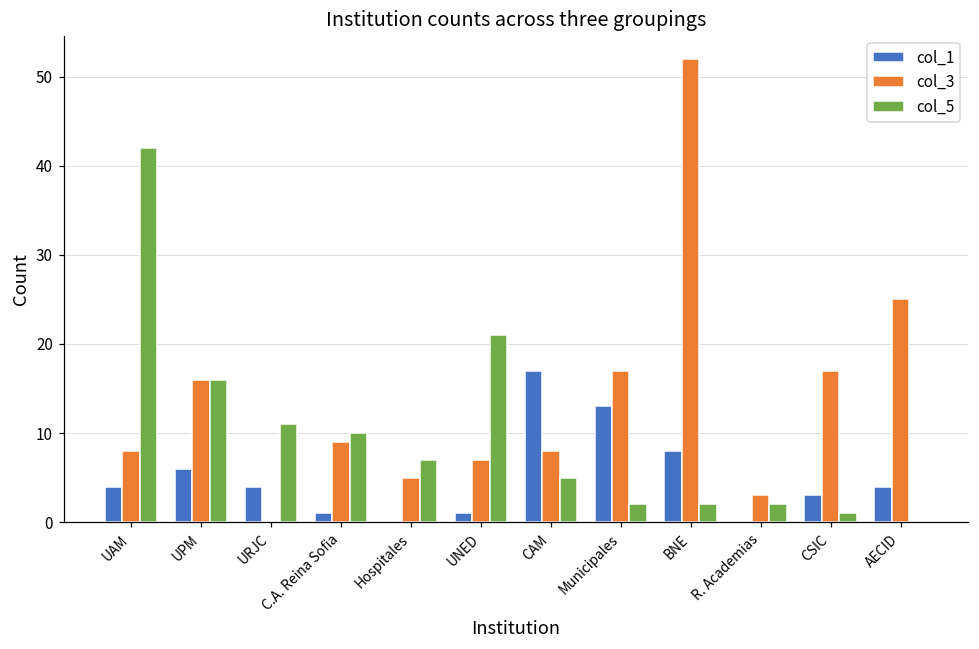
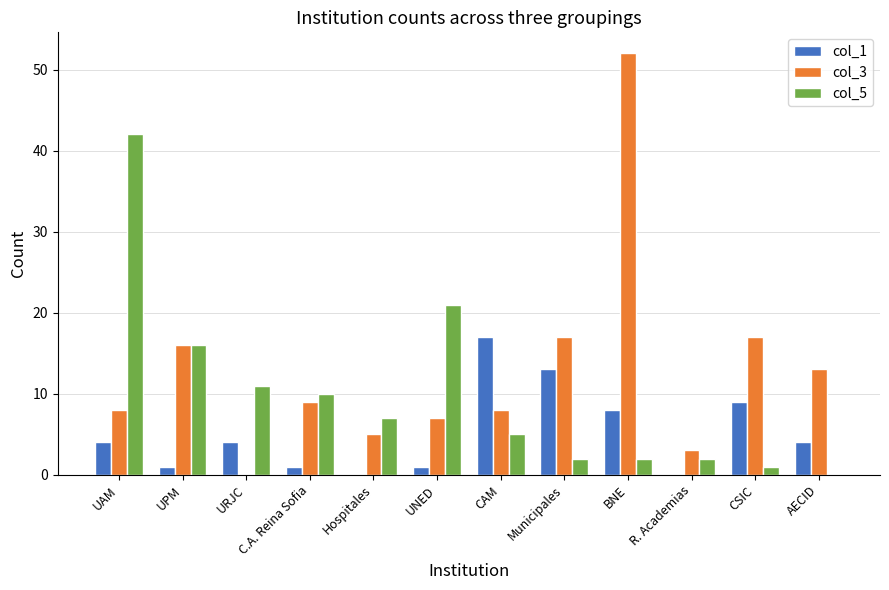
  {
    "col_1": {
      "UAM": 4,
-     "UPM": 6,
+     "UPM": 1,
      "URJC": 4,
      "C.A. Reina Sofia": 1,
      "Hospitales": 0,
      "UNED": 1,
      "CAM": 17,
      "Municipales": 13,
      "BNE": 8,
      "R. Academias": 0,
-     "CSIC": 3,
+     "CSIC": 9,
      "AECID": 4
    },
    "col_3": {
      "UAM": 8,
      "UPM": 16,
      "URJC": 0,
      "C.A. Reina Sofia": 9,
      "Hospitales": 5,
      "UNED": 7,
      "CAM": 8,
      "Municipales": 17,
      "BNE": 52,
      "R. Academias": 3,
      "CSIC": 17,
-     "AECID": 25
+     "AECID": 13
    },
    "col_5": {
      "UAM": 42,
      "UPM": 16,
      "URJC": 11,
      "C.A. Reina Sofia": 10,
      "Hospitales": 7,
      "UNED": 21,
      "CAM": 5,
      "Municipales": 2,
      "BNE": 2,
      "R. Academias": 2,
      "CSIC": 1,
      "AECID": 0
    }
  }
